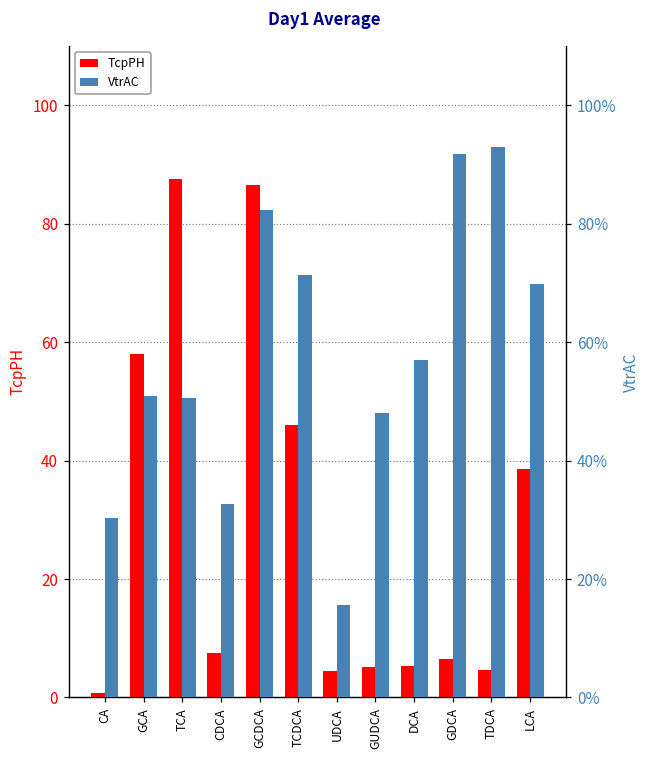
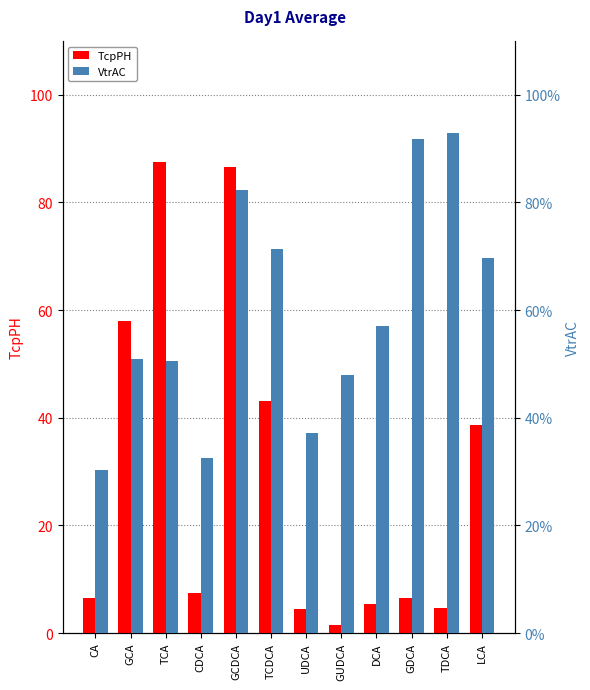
  {
    "TcpPH": {
-     "CA": "1",
+     "CA": "6",
      "GCA": "58",
      "TCA": "88",
      "CDCA": "7",
      "GCDCA": "87",
-     "TCDCA": "46",
+     "TCDCA": "43",
      "UDCA": "4",
-     "GUDCA": "5",
+     "GUDCA": "1",
      "DCA": "5",
      "GDCA": "6",
      "TDCA": "5",
      "LCA": "39"
    },
    "VtrAC": {
      "CA": "30%",
      "GCA": "51%",
      "TCA": "51%",
      "CDCA": "33%",
      "GCDCA": "82%",
      "TCDCA": "71%",
-     "UDCA": "16%",
+     "UDCA": "37%",
      "GUDCA": "48%",
      "DCA": "57%",
      "GDCA": "92%",
      "TDCA": "93%",
      "LCA": "70%"
    }
  }
